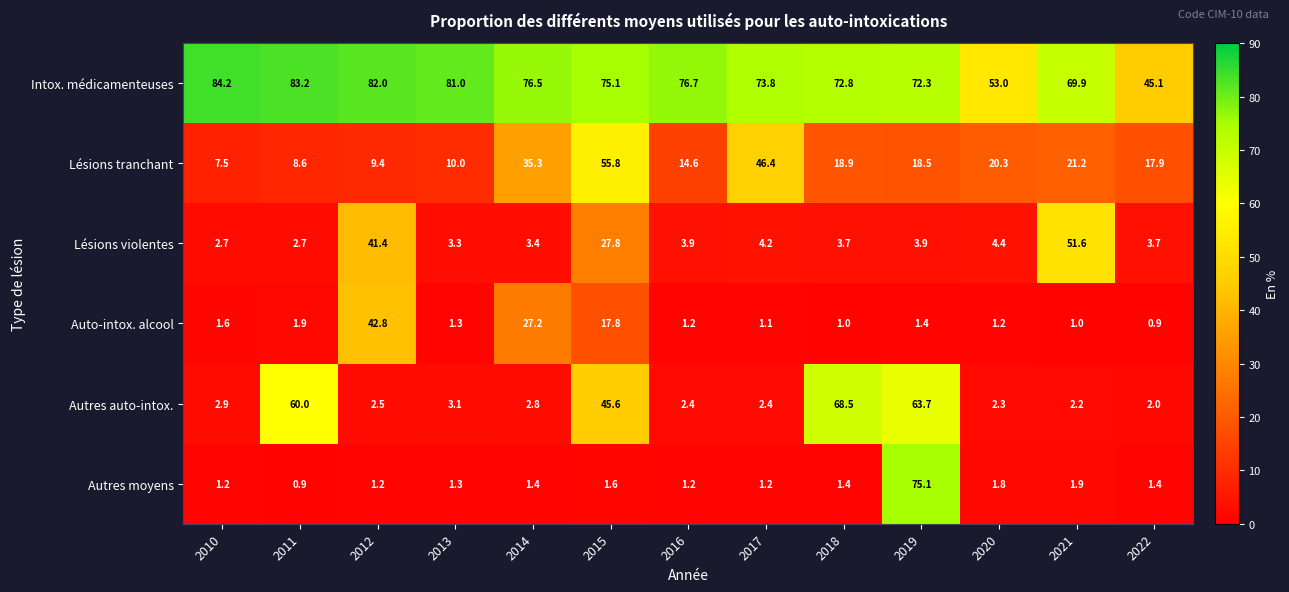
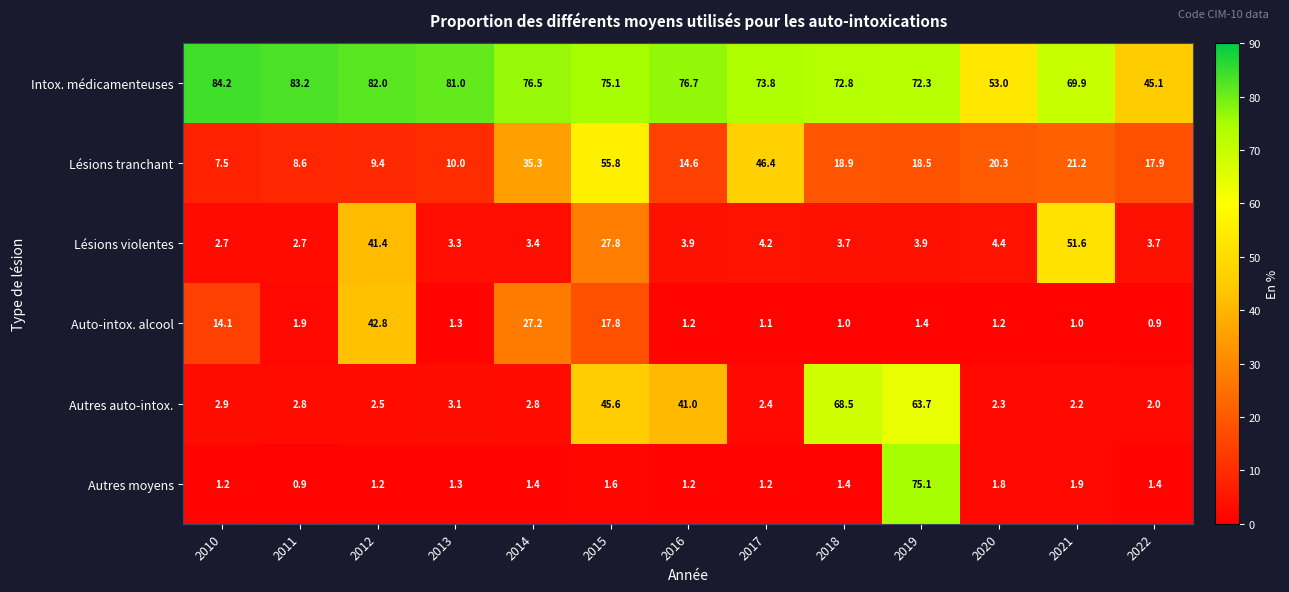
  {
    "Intox. médicamenteuses": {
      "2010": 84.2,
      "2011": 83.2,
      "2012": 82.0,
      "2013": 81.0,
      "2014": 76.5,
      "2015": 75.1,
      "2016": 76.7,
      "2017": 73.8,
      "2018": 72.8,
      "2019": 72.3,
      "2020": 53.0,
      "2021": 69.9,
      "2022": 45.1
    },
    "Lésions tranchant": {
      "2010": 7.5,
      "2011": 8.6,
      "2012": 9.4,
      "2013": 10.0,
      "2014": 35.3,
      "2015": 55.8,
      "2016": 14.6,
      "2017": 46.4,
      "2018": 18.9,
      "2019": 18.5,
      "2020": 20.3,
      "2021": 21.2,
      "2022": 17.9
    },
    "Lésions violentes": {
      "2010": 2.7,
      "2011": 2.7,
      "2012": 41.4,
      "2013": 3.3,
      "2014": 3.4,
      "2015": 27.8,
      "2016": 3.9,
      "2017": 4.2,
      "2018": 3.7,
      "2019": 3.9,
      "2020": 4.4,
      "2021": 51.6,
      "2022": 3.7
    },
    "Auto-intox. alcool": {
-     "2010": 1.6,
+     "2010": 14.1,
      "2011": 1.9,
      "2012": 42.8,
      "2013": 1.3,
      "2014": 27.2,
      "2015": 17.8,
      "2016": 1.2,
      "2017": 1.1,
      "2018": 1.0,
      "2019": 1.4,
      "2020": 1.2,
      "2021": 1.0,
      "2022": 0.9
    },
    "Autres auto-intox.": {
      "2010": 2.9,
-     "2011": 60.0,
+     "2011": 2.8,
      "2012": 2.5,
      "2013": 3.1,
      "2014": 2.8,
      "2015": 45.6,
-     "2016": 2.4,
+     "2016": 41.0,
      "2017": 2.4,
      "2018": 68.5,
      "2019": 63.7,
      "2020": 2.3,
      "2021": 2.2,
      "2022": 2.0
    },
    "Autres moyens": {
      "2010": 1.2,
      "2011": 0.9,
      "2012": 1.2,
      "2013": 1.3,
      "2014": 1.4,
      "2015": 1.6,
      "2016": 1.2,
      "2017": 1.2,
      "2018": 1.4,
      "2019": 75.1,
      "2020": 1.8,
      "2021": 1.9,
      "2022": 1.4
    }
  }
